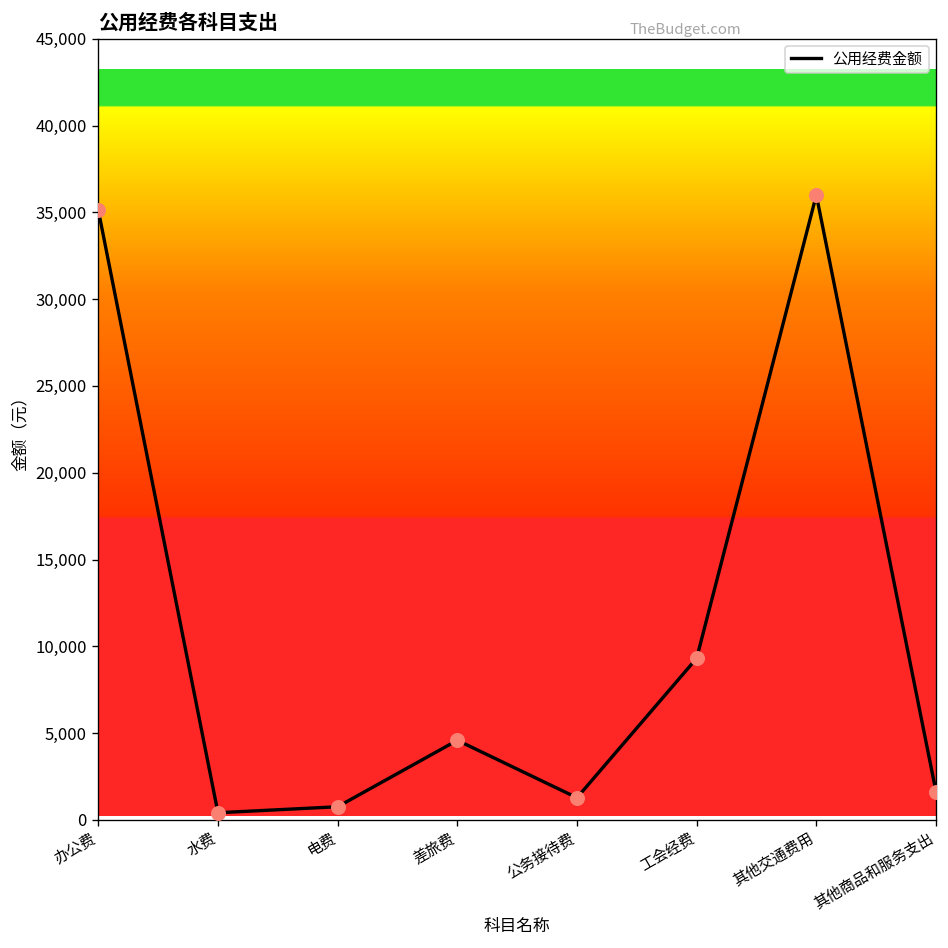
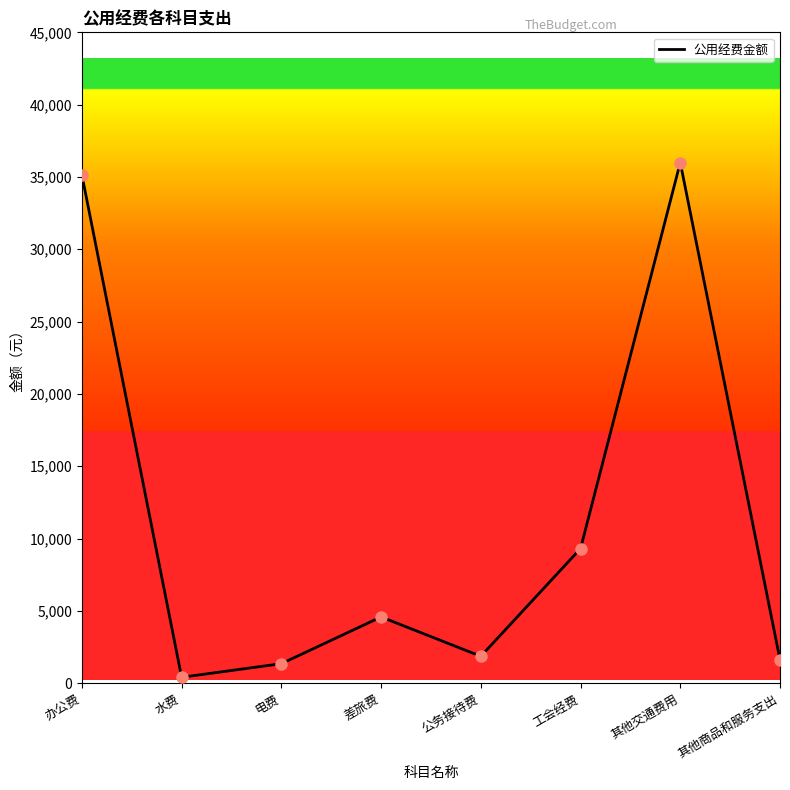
  {
    "办公费": "35,100",
    "水费": "400",
-   "电费": "800",
+   "电费": "1,400",
    "差旅费": "4,600",
-   "公务接待费": "1,300",
+   "公务接待费": "1,900",
    "工会经费": "9,300",
    "其他交通费用": "36,000",
    "其他商品和服务支出": "1,600"
  }
